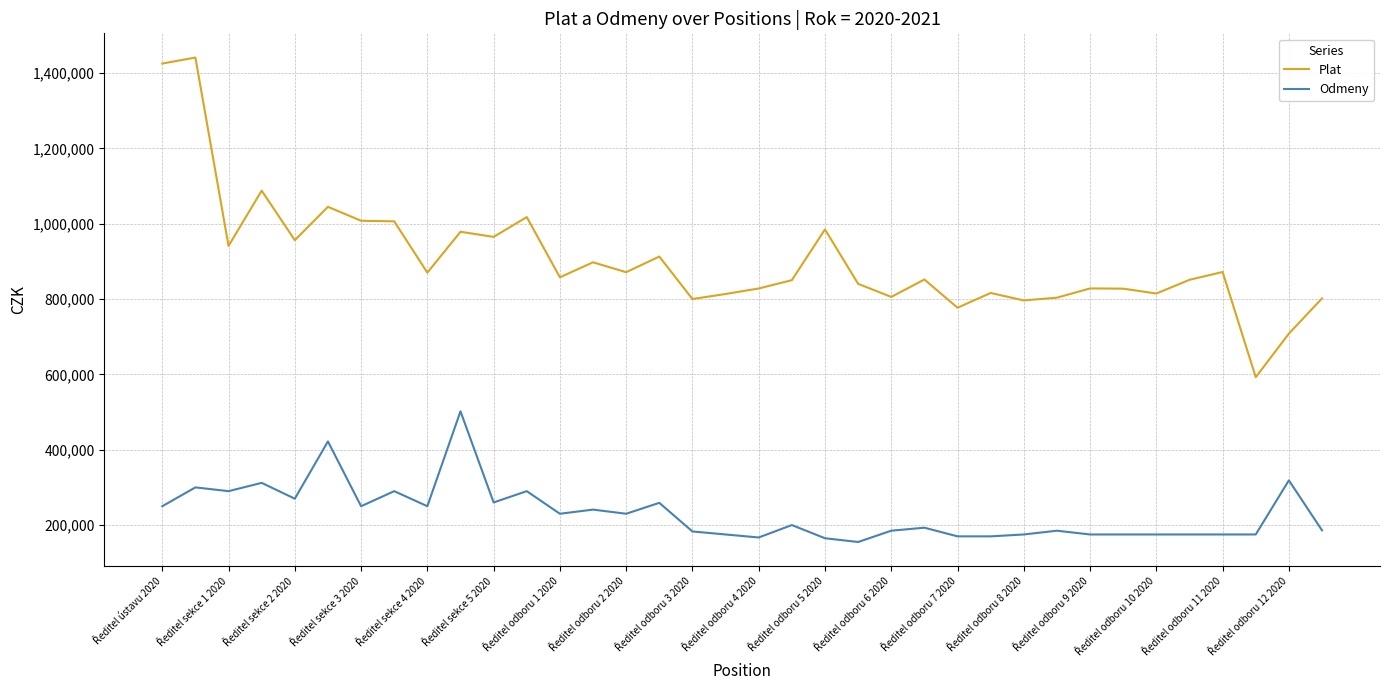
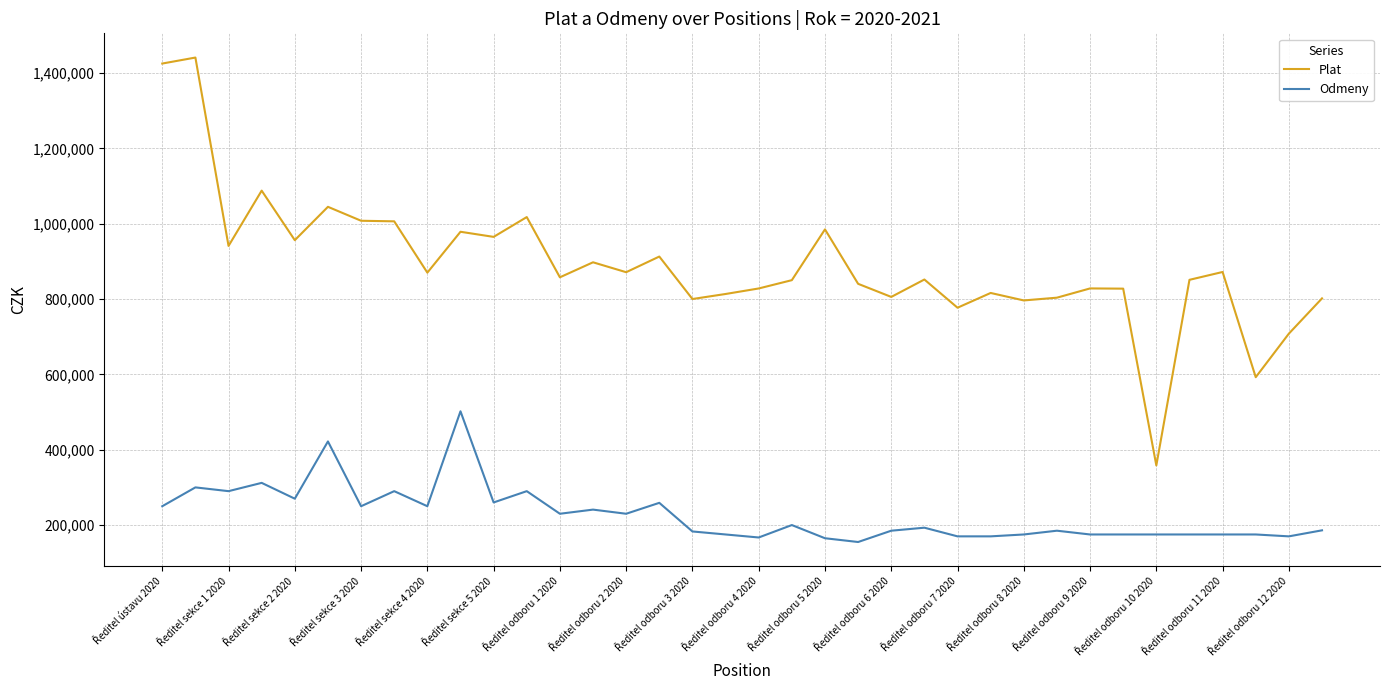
  {
    "Plat": {
      "Ředitel ústavu 2020": "1,430,000",
      "Ředitel sekce 1 2020": "940,000",
      "Ředitel sekce 2 2020": "960,000",
      "Ředitel sekce 3 2020": "1,010,000",
      "Ředitel sekce 4 2020": "870,000",
      "Ředitel sekce 5 2020": "970,000",
      "Ředitel odboru 1 2020": "860,000",
      "Ředitel odboru 2 2020": "870,000",
      "Ředitel odboru 3 2020": "800,000",
      "Ředitel odboru 4 2020": "830,000",
      "Ředitel odboru 5 2020": "980,000",
      "Ředitel odboru 6 2020": "810,000",
      "Ředitel odboru 7 2020": "780,000",
      "Ředitel odboru 8 2020": "800,000",
      "Ředitel odboru 9 2020": "830,000",
-     "Ředitel odboru 10 2020": "810,000",
+     "Ředitel odboru 10 2020": "360,000",
      "Ředitel odboru 11 2020": "870,000",
      "Ředitel odboru 12 2020": "710,000"
    },
    "Odmeny": {
      "Ředitel ústavu 2020": "250,000",
      "Ředitel sekce 1 2020": "290,000",
      "Ředitel sekce 2 2020": "270,000",
      "Ředitel sekce 3 2020": "250,000",
      "Ředitel sekce 4 2020": "250,000",
      "Ředitel sekce 5 2020": "260,000",
      "Ředitel odboru 1 2020": "230,000",
      "Ředitel odboru 2 2020": "230,000",
      "Ředitel odboru 3 2020": "180,000",
      "Ředitel odboru 4 2020": "170,000",
      "Ředitel odboru 5 2020": "170,000",
      "Ředitel odboru 6 2020": "190,000",
      "Ředitel odboru 7 2020": "170,000",
      "Ředitel odboru 8 2020": "180,000",
      "Ředitel odboru 9 2020": "180,000",
      "Ředitel odboru 10 2020": "180,000",
      "Ředitel odboru 11 2020": "180,000",
-     "Ředitel odboru 12 2020": "320,000"
+     "Ředitel odboru 12 2020": "170,000"
    }
  }
